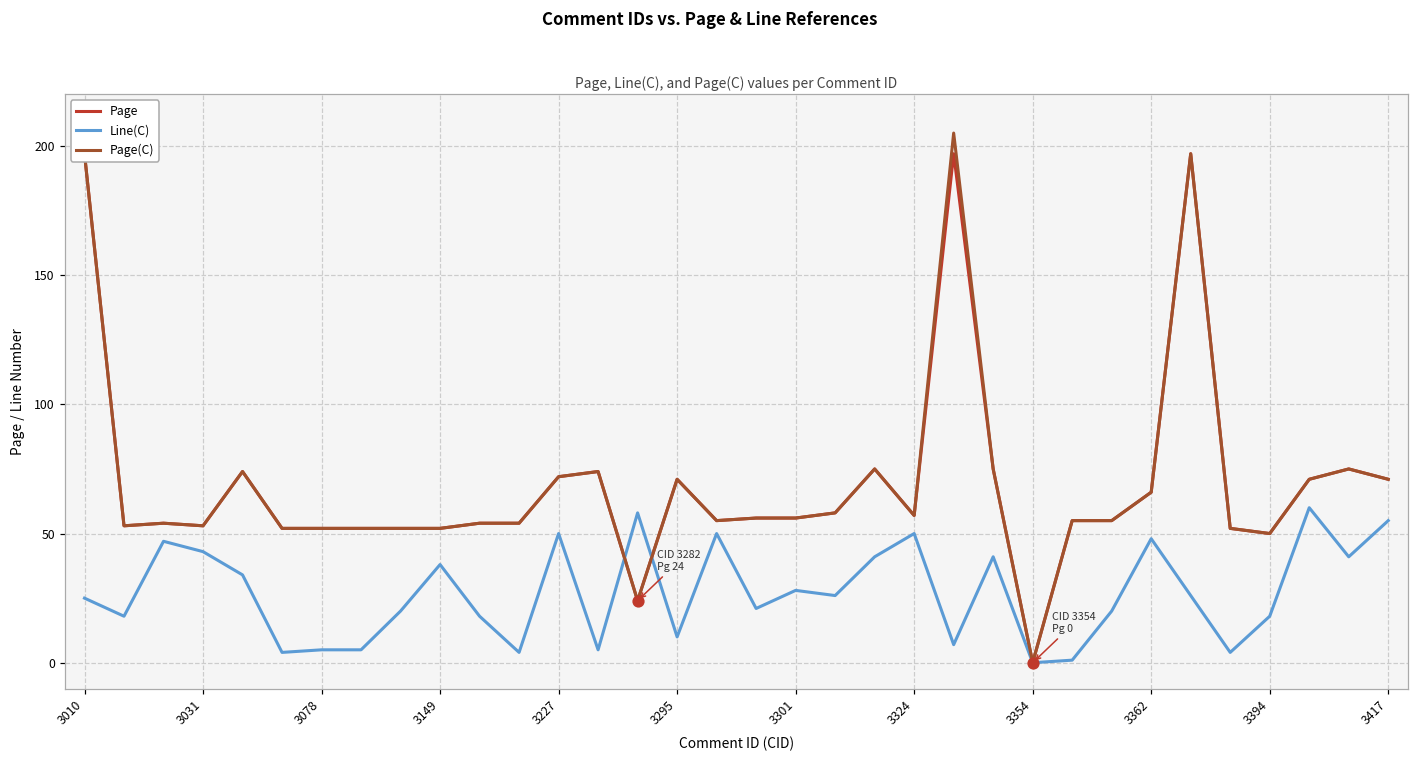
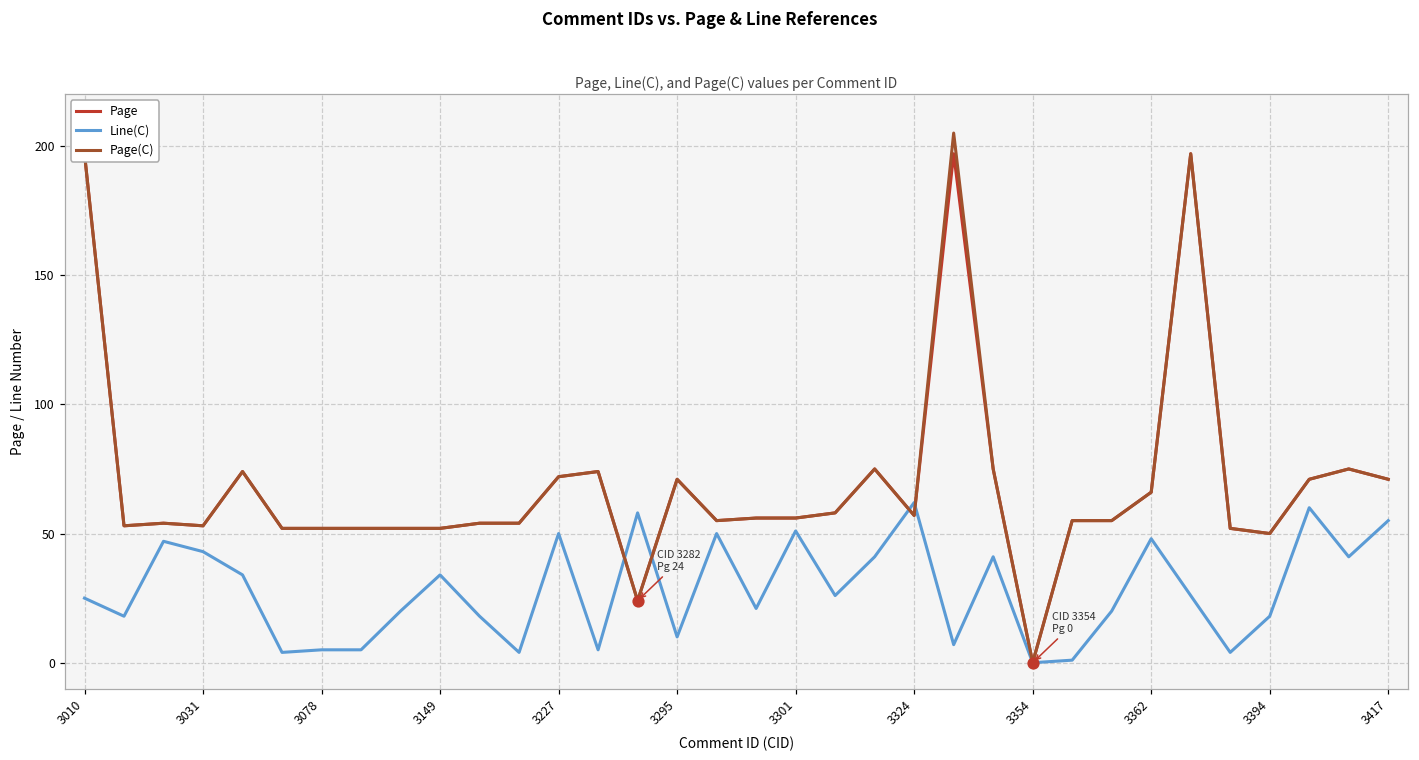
  {
    "Line(C)": {
      "3010": 25,
      "3031": 43,
      "3078": 5,
-     "3149": 38,
+     "3149": 34,
      "3227": 50,
      "3295": 10,
-     "3301": 28,
-     "3324": 50,
+     "3301": 51,
+     "3324": 62,
      "3362": 48,
      "3394": 18,
      "3417": 55
    }
  }
